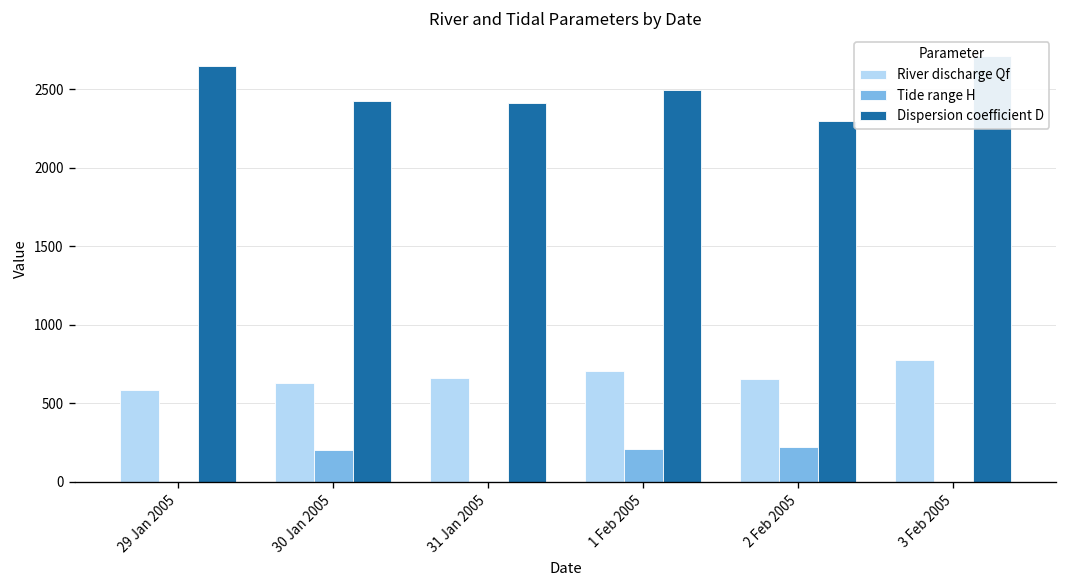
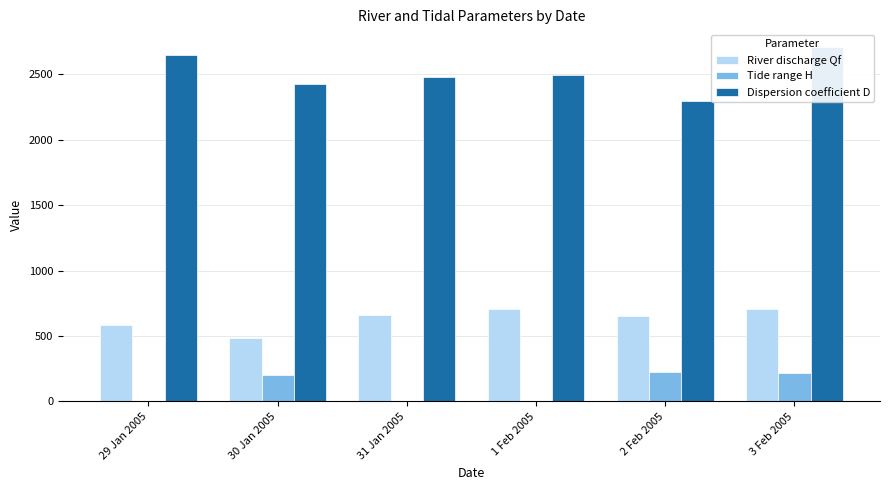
  {
    "River discharge Qf": {
      "29 Jan 2005": 580,
-     "30 Jan 2005": 630,
+     "30 Jan 2005": 490,
      "31 Jan 2005": 660,
      "1 Feb 2005": 710,
      "2 Feb 2005": 660,
-     "3 Feb 2005": 770
+     "3 Feb 2005": 710
    },
    "Tide range H": {
      "30 Jan 2005": 200,
-     "1 Feb 2005": 210,
+     "1 Feb 2005": 0,
      "2 Feb 2005": 220,
-     "3 Feb 2005": 0
+     "3 Feb 2005": 210
    },
    "Dispersion coefficient D": {
      "29 Jan 2005": 2650,
      "30 Jan 2005": 2430,
-     "31 Jan 2005": 2410,
+     "31 Jan 2005": 2480,
      "1 Feb 2005": 2490,
      "2 Feb 2005": 2300
    }
  }
